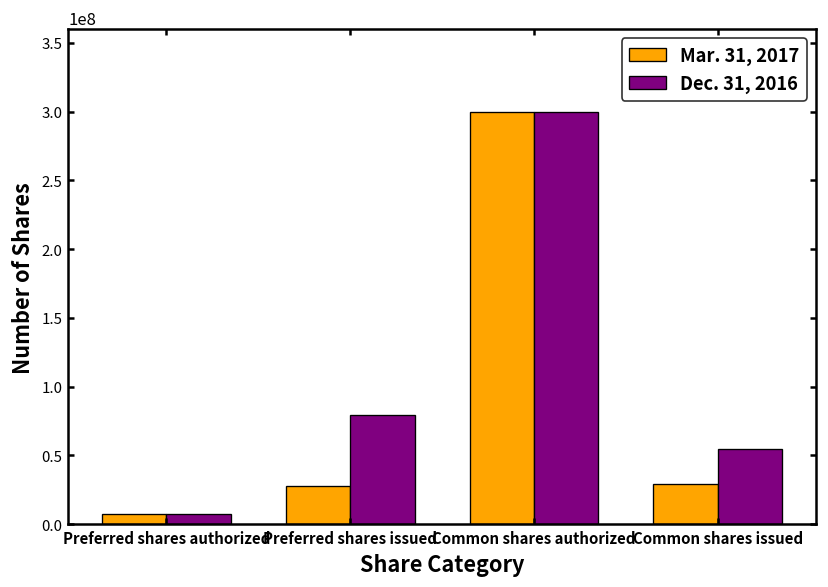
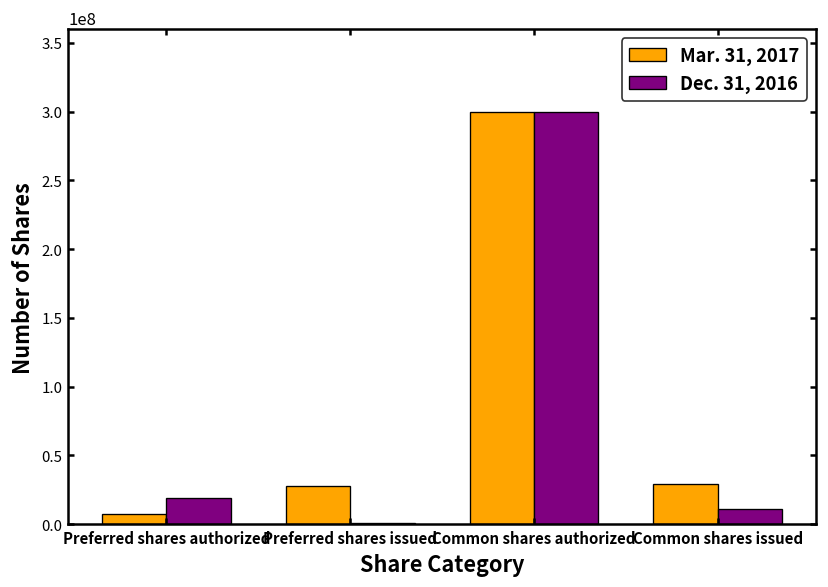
  {
    "Mar. 31, 2017": {
      "Preferred shares authorized": 7000000,
      "Preferred shares issued": 28000000,
      "Common shares authorized": 300000000,
      "Common shares issued": 29000000
    },
    "Dec. 31, 2016": {
-     "Preferred shares authorized": 7000000,
-     "Preferred shares issued": 79000000,
+     "Preferred shares authorized": 19000000,
+     "Preferred shares issued": 1000000,
      "Common shares authorized": 300000000,
-     "Common shares issued": 55000000
+     "Common shares issued": 11000000
    }
  }
